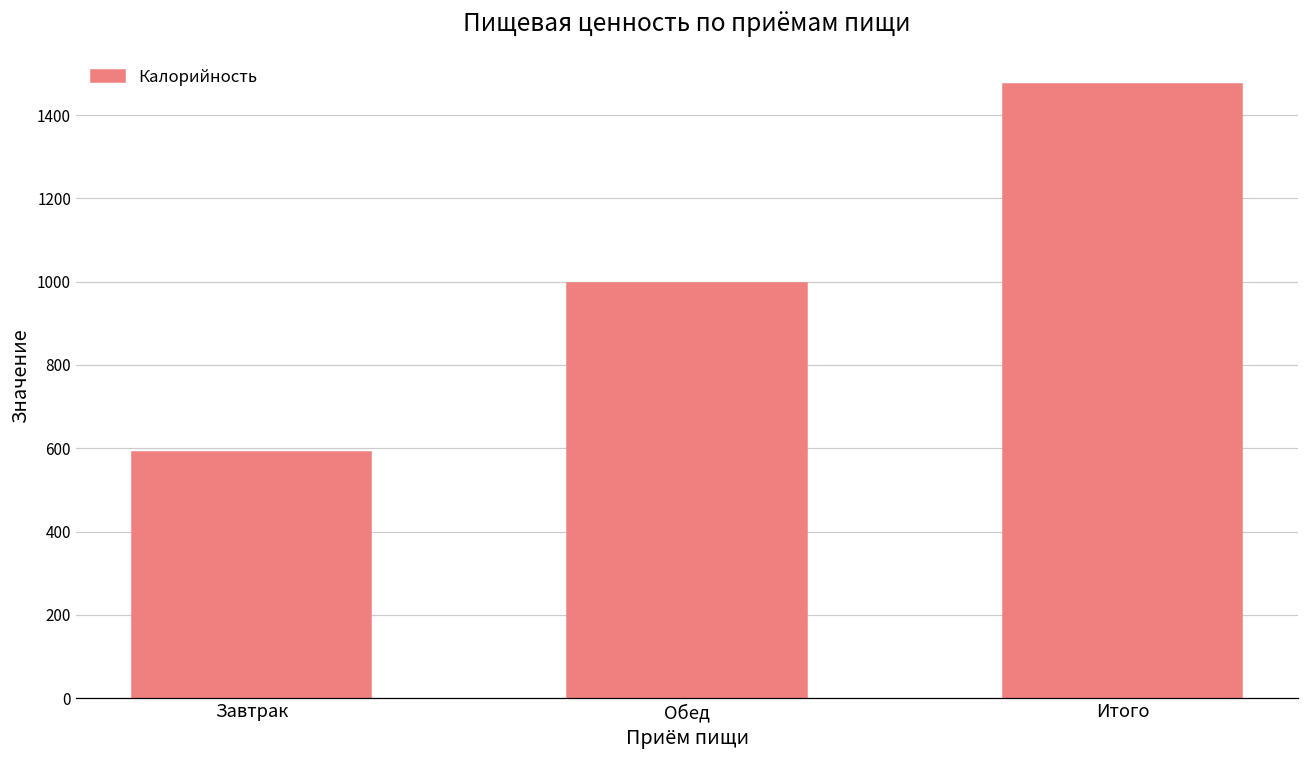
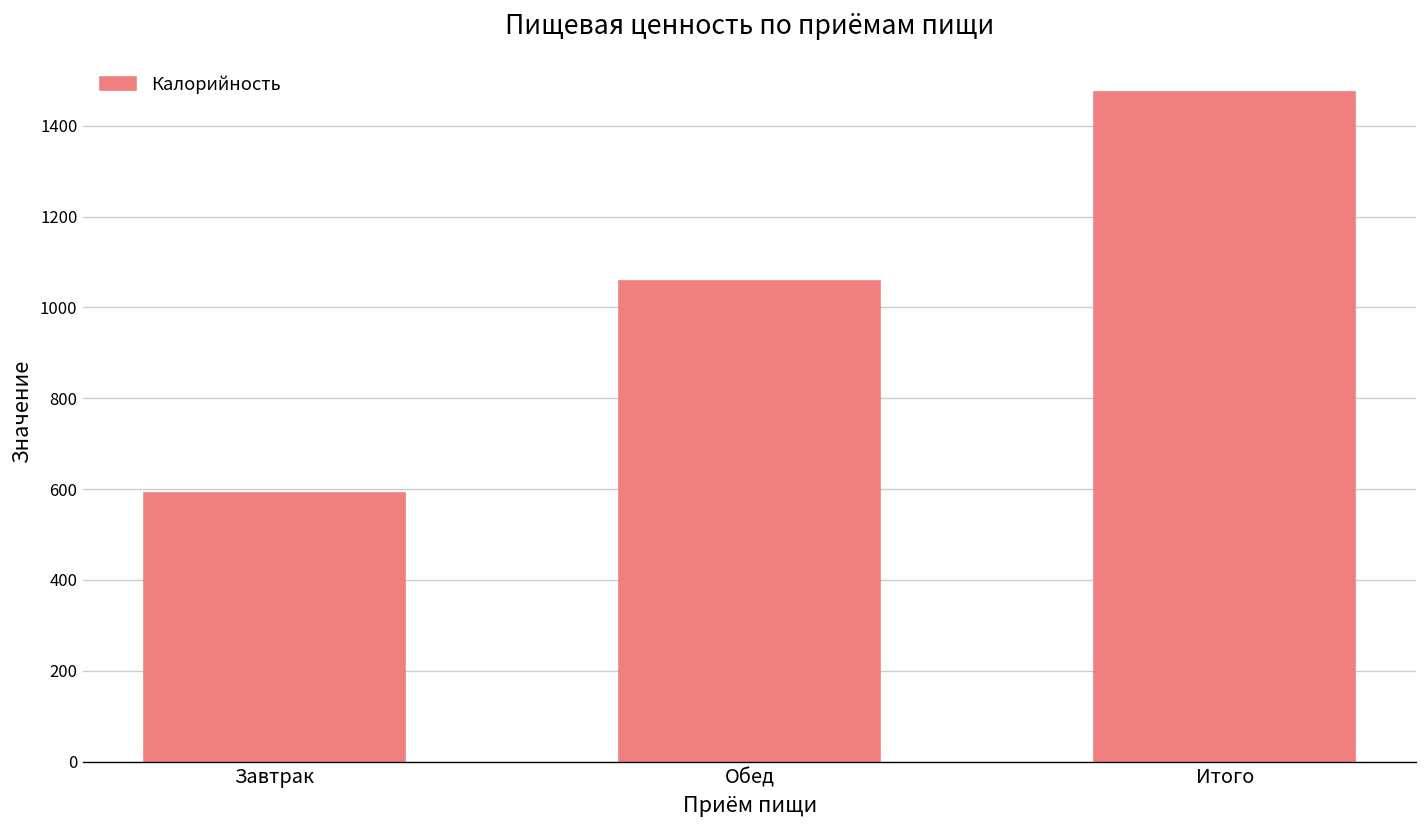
  {
    "Завтрак": 590,
-   "Обед": 1000,
+   "Обед": 1060,
    "Итого": 1470
  }
